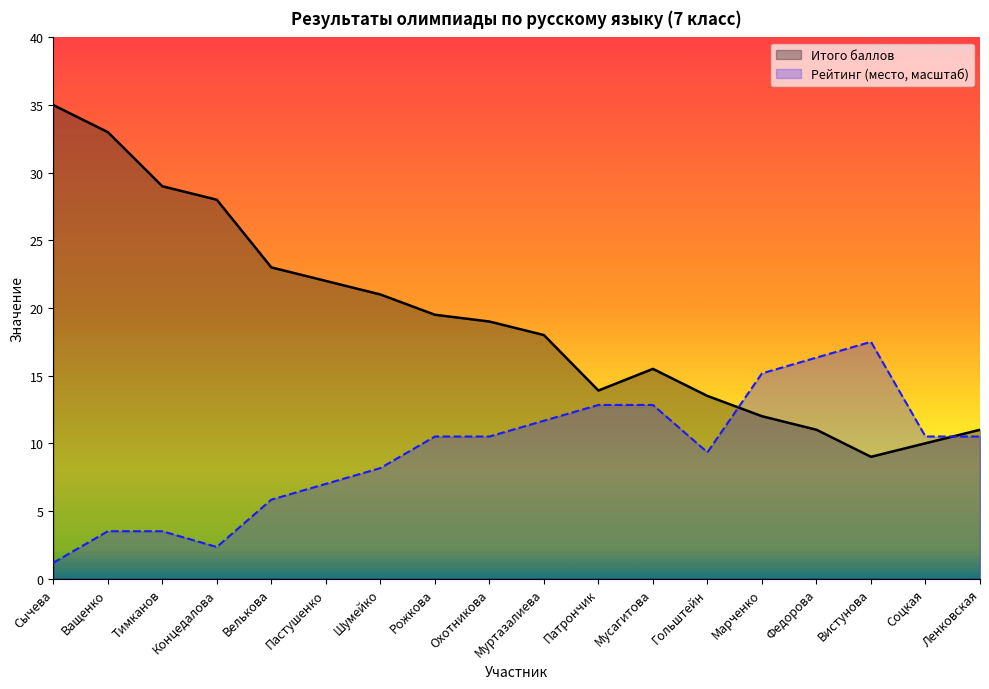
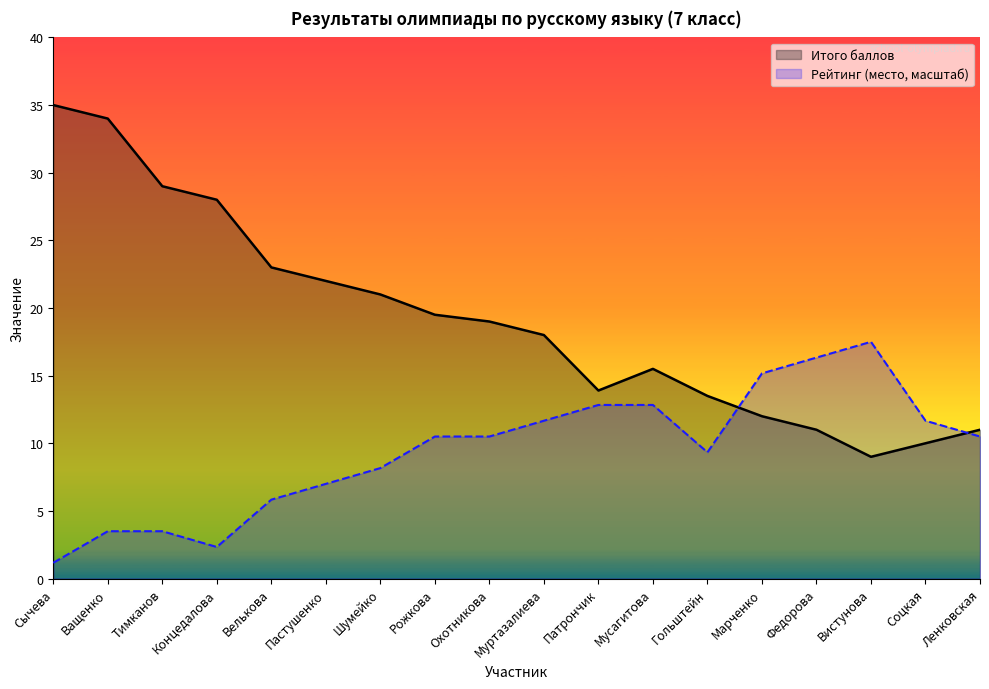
  {
    "Итого баллов": {
      "Сычева": 35,
-     "Ващенко": 33,
+     "Ващенко": 34,
      "Тимканов": 29,
      "Концедалова": 28,
      "Велькова": 23,
      "Пастушенко": 22,
      "Шумейко": 21,
      "Рожкова": 19.5,
      "Охотникова": 19,
      "Муртазалиева": 18,
      "Патрончик": 14,
      "Мусагитова": 15.5,
      "Гольштейн": 13.5,
      "Марченко": 12,
      "Федорова": 11,
      "Вистунова": 9,
      "Соцкая": 10,
      "Ленковская": 11
    },
    "Рейтинг (место, масштаб)": {
      "Сычева": 1.2,
      "Ващенко": 3.5,
      "Тимканов": 3.5,
      "Концедалова": 2.3,
      "Велькова": 5.8,
      "Пастушенко": 7.0,
      "Шумейко": 8.2,
      "Рожкова": 10.5,
      "Охотникова": 10.5,
      "Муртазалиева": 11.7,
      "Патрончик": 12.8,
      "Мусагитова": 12.8,
      "Гольштейн": 9.3,
      "Марченко": 15.2,
      "Федорова": 16.3,
      "Вистунова": 17.5,
-     "Соцкая": 10.5,
+     "Соцкая": 11.7,
      "Ленковская": 10.5
    }
  }
